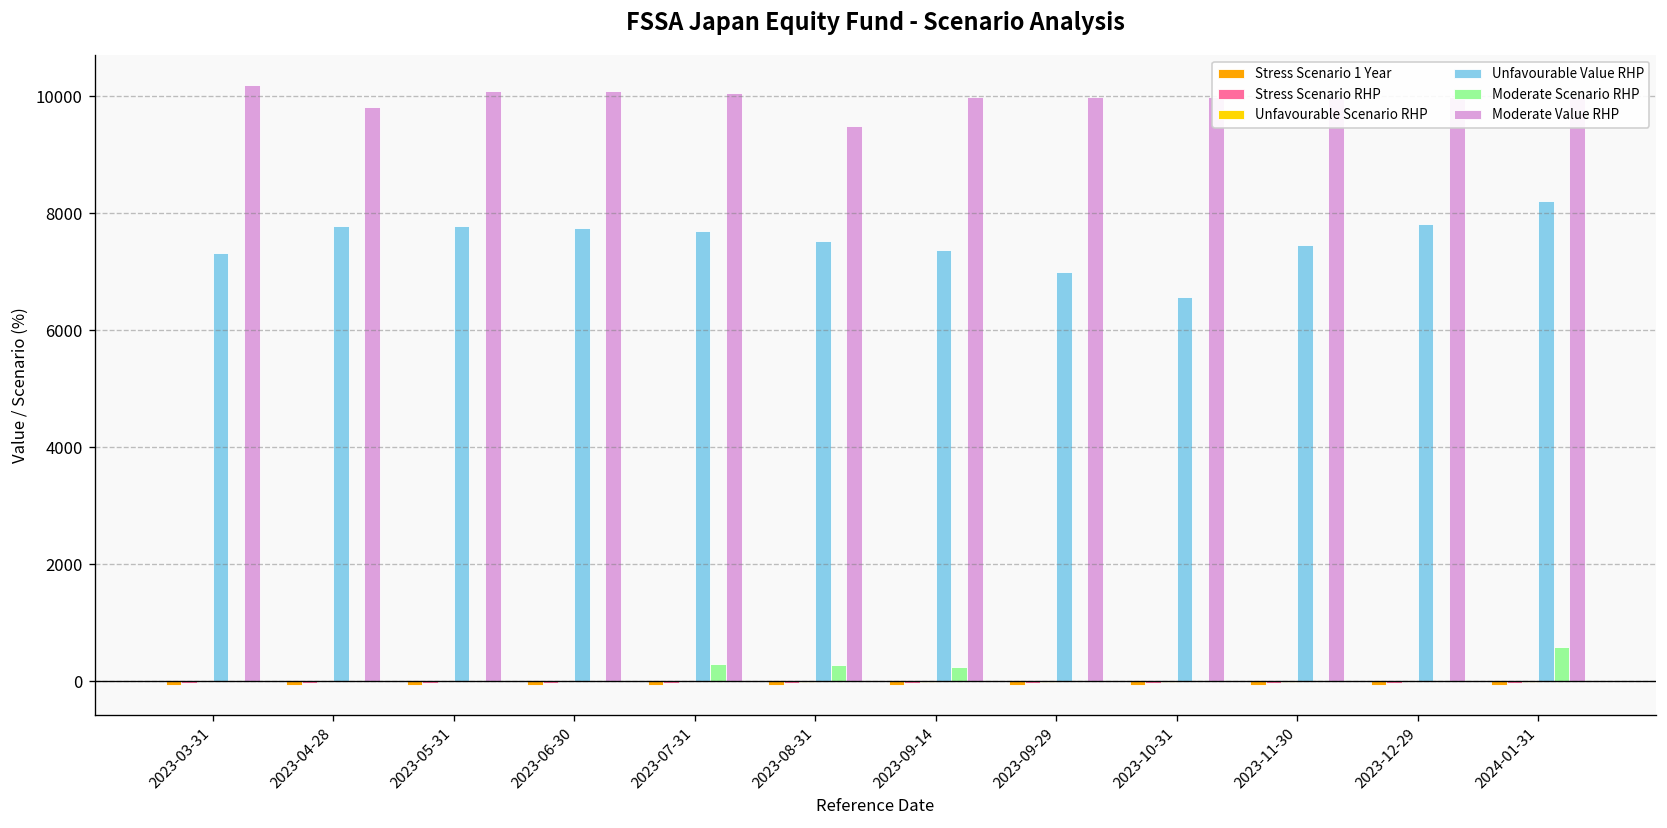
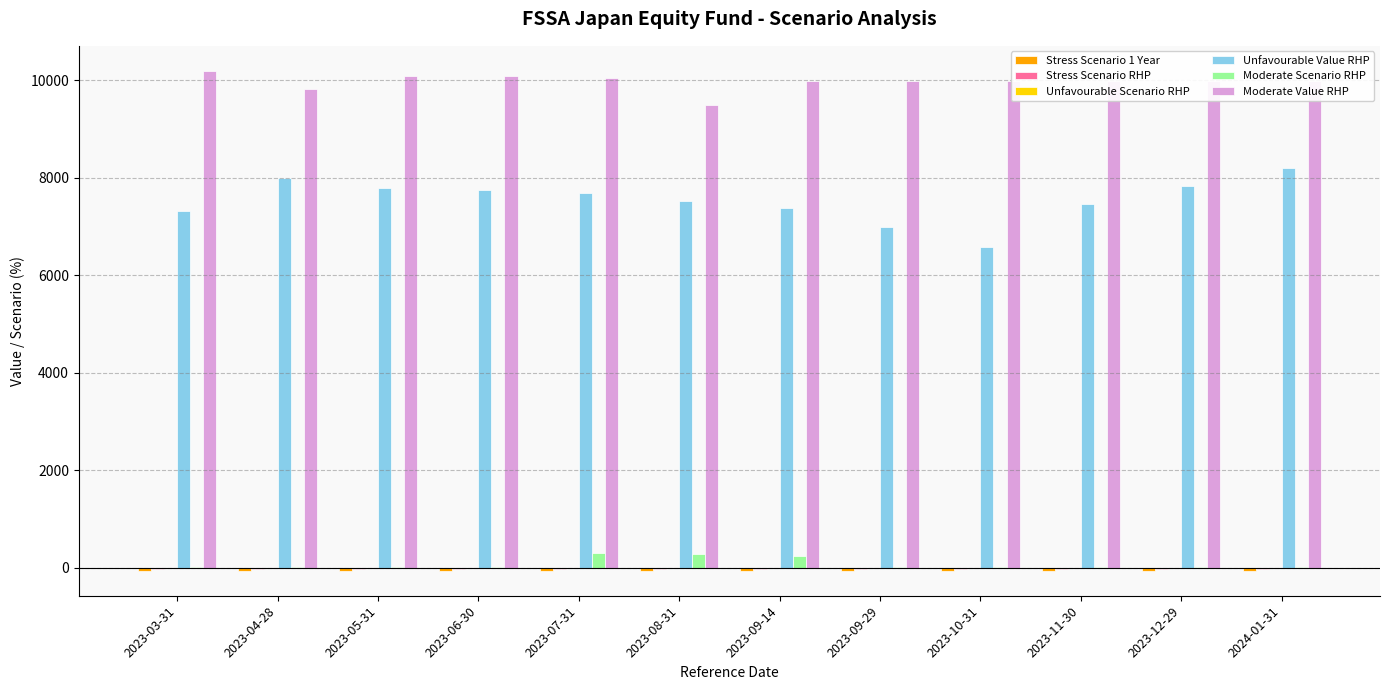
  {
    "Unfavourable Value RHP": {
      "2023-03-31": 7300,
-     "2023-04-28": 7800,
+     "2023-04-28": 8000,
      "2023-05-31": 7800,
      "2023-06-30": 7700,
      "2023-07-31": 7700,
      "2023-08-31": 7500,
      "2023-09-14": 7400,
      "2023-09-29": 7000,
      "2023-10-31": 6600,
      "2023-11-30": 7500,
      "2023-12-29": 7800,
      "2024-01-31": 8200
    },
    "Moderate Scenario RHP": {
      "2023-07-31": 300,
      "2023-08-31": 300,
      "2023-09-14": 200,
-     "2024-01-31": 600
+     "2024-01-31": 0
    },
    "Moderate Value RHP": {
      "2023-03-31": 10200,
      "2023-04-28": 9800,
      "2023-05-31": 10100,
      "2023-06-30": 10100,
      "2023-07-31": 10100,
      "2023-08-31": 9500,
      "2023-09-14": 10000,
      "2023-09-29": 10000
    }
  }
